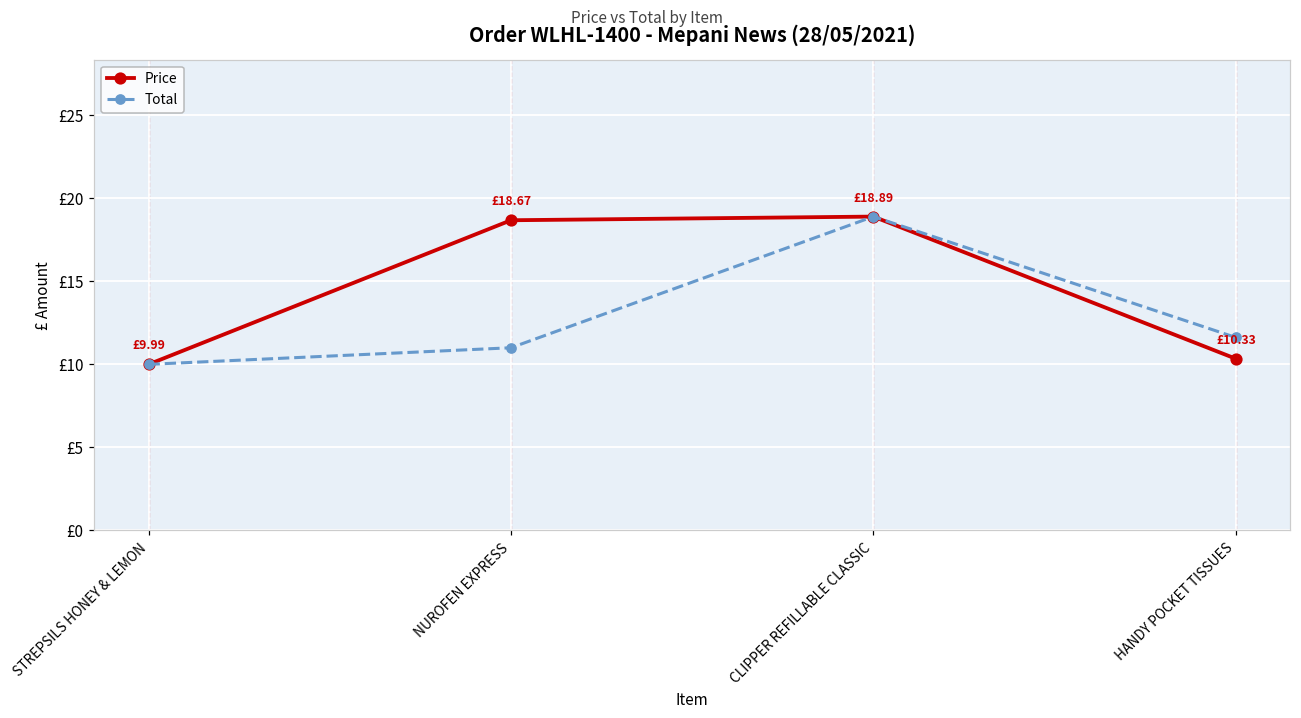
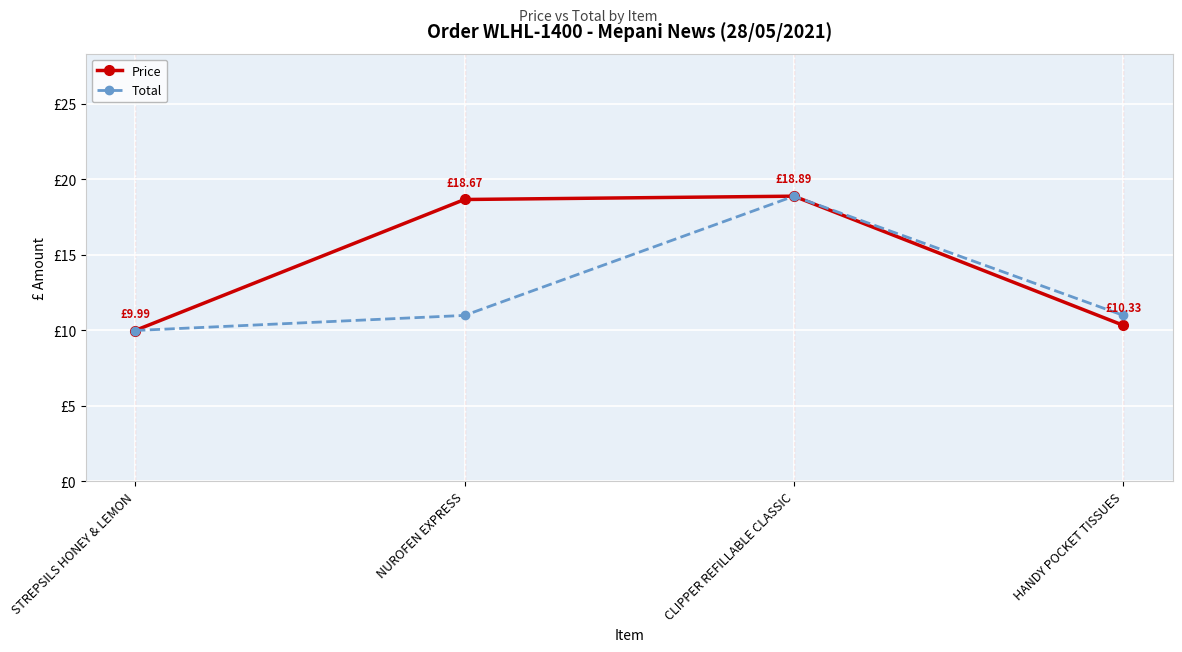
  {
    "Price": {
      "NUROFEN EXPRESS": "£18.67"
    },
    "Total": {
      "NUROFEN EXPRESS": "£11.0",
-     "HANDY POCKET TISSUES": "£11.6"
+     "HANDY POCKET TISSUES": "£11.0"
    }
  }
